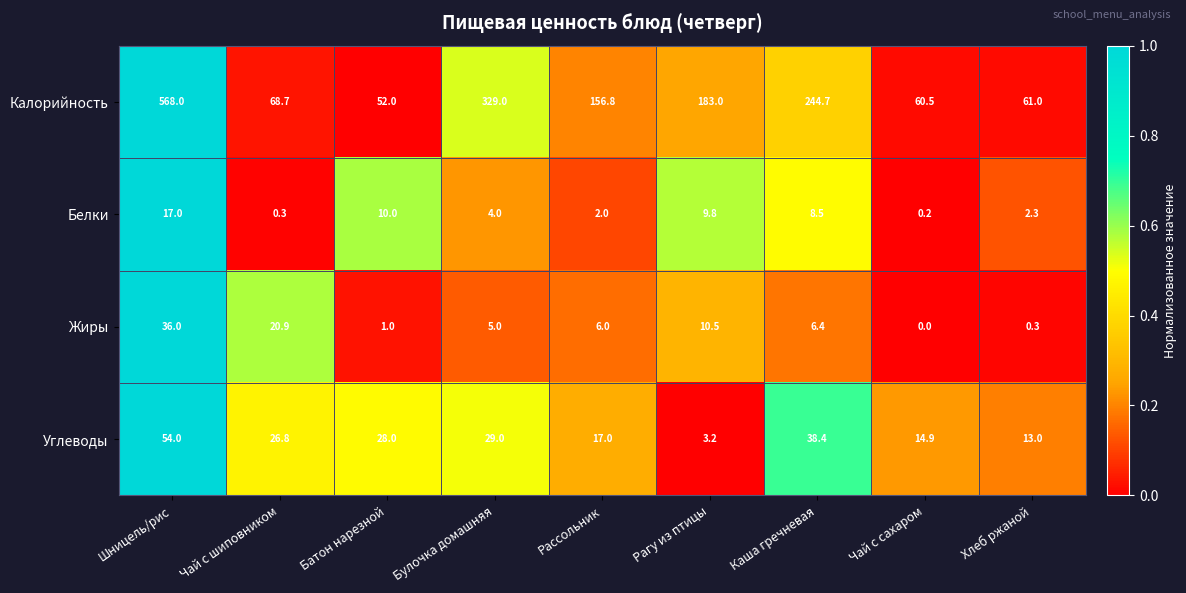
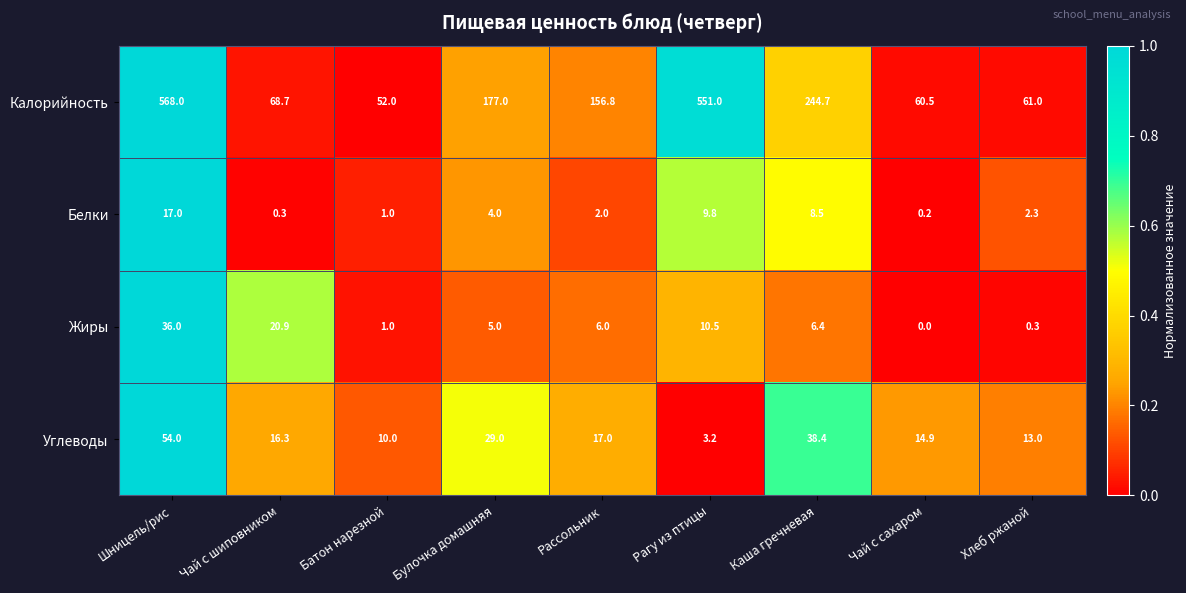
  {
    "Калорийность": {
      "Шницель/рис": 568.0,
      "Чай с шиповником": 68.7,
      "Батон нарезной": 52.0,
-     "Булочка домашняя": 329.0,
+     "Булочка домашняя": 177.0,
      "Рассольник": 156.8,
-     "Рагу из птицы": 183.0,
+     "Рагу из птицы": 551.0,
      "Каша гречневая": 244.7,
      "Чай с сахаром": 60.5,
      "Хлеб ржаной": 61.0
    },
    "Белки": {
      "Шницель/рис": 17.0,
      "Чай с шиповником": 0.3,
-     "Батон нарезной": 10.0,
+     "Батон нарезной": 1.0,
      "Булочка домашняя": 4.0,
      "Рассольник": 2.0,
      "Рагу из птицы": 9.8,
      "Каша гречневая": 8.5,
      "Чай с сахаром": 0.2,
      "Хлеб ржаной": 2.3
    },
    "Жиры": {
      "Шницель/рис": 36.0,
      "Чай с шиповником": 20.9,
      "Батон нарезной": 1.0,
      "Булочка домашняя": 5.0,
      "Рассольник": 6.0,
      "Рагу из птицы": 10.5,
      "Каша гречневая": 6.4,
      "Чай с сахаром": 0.0,
      "Хлеб ржаной": 0.3
    },
    "Углеводы": {
      "Шницель/рис": 54.0,
-     "Чай с шиповником": 26.8,
-     "Батон нарезной": 28.0,
+     "Чай с шиповником": 16.3,
+     "Батон нарезной": 10.0,
      "Булочка домашняя": 29.0,
      "Рассольник": 17.0,
      "Рагу из птицы": 3.2,
      "Каша гречневая": 38.4,
      "Чай с сахаром": 14.9,
      "Хлеб ржаной": 13.0
    }
  }
